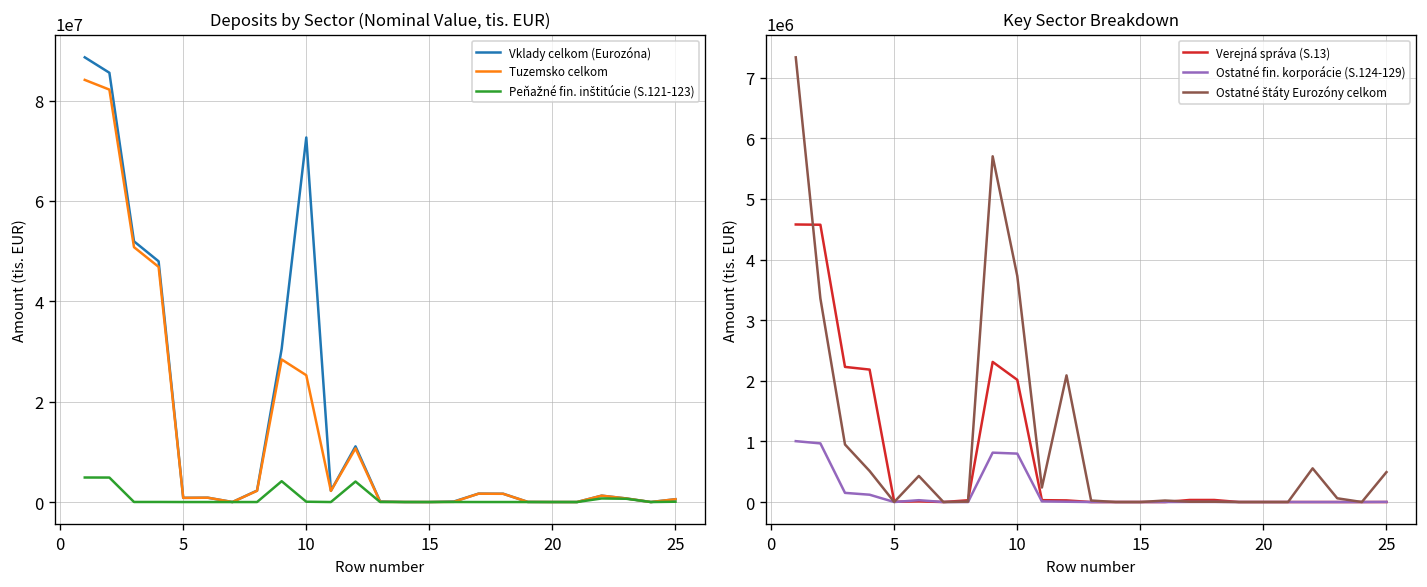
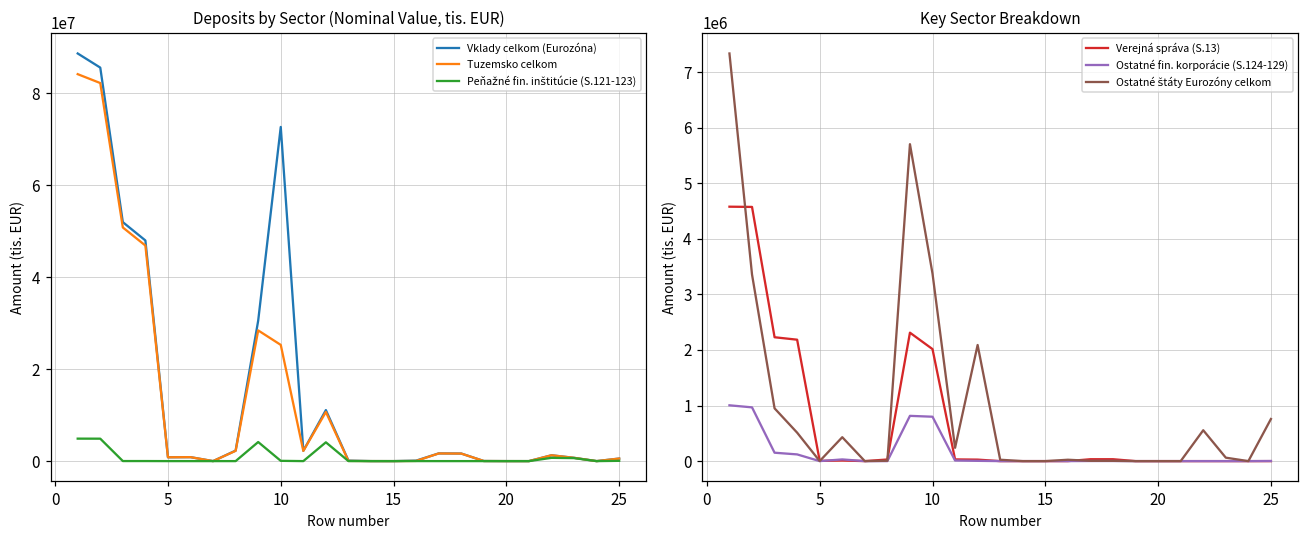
  {
    "Deposits by Sector (Nominal Value, tis. EUR)": {
      "Vklady celkom (Eurozóna)": {
        "10": 73000000
      },
      "Tuzemsko celkom": {
        "10": 25000000
      },
      "Peňažné fin. inštitúcie (S.121-123)": {
        "5": 0,
        "10": 0
      }
    },
    "Key Sector Breakdown": {
      "Verejná správa (S.13)": {
        "10": 2000000
      },
      "Ostatné fin. korporácie (S.124-129)": {
        "10": 800000
      },
      "Ostatné štáty Eurozóny celkom": {
-       "10": 3700000,
-       "25": 500000
+       "10": 3400000,
+       "25": 800000
      }
    }
  }
